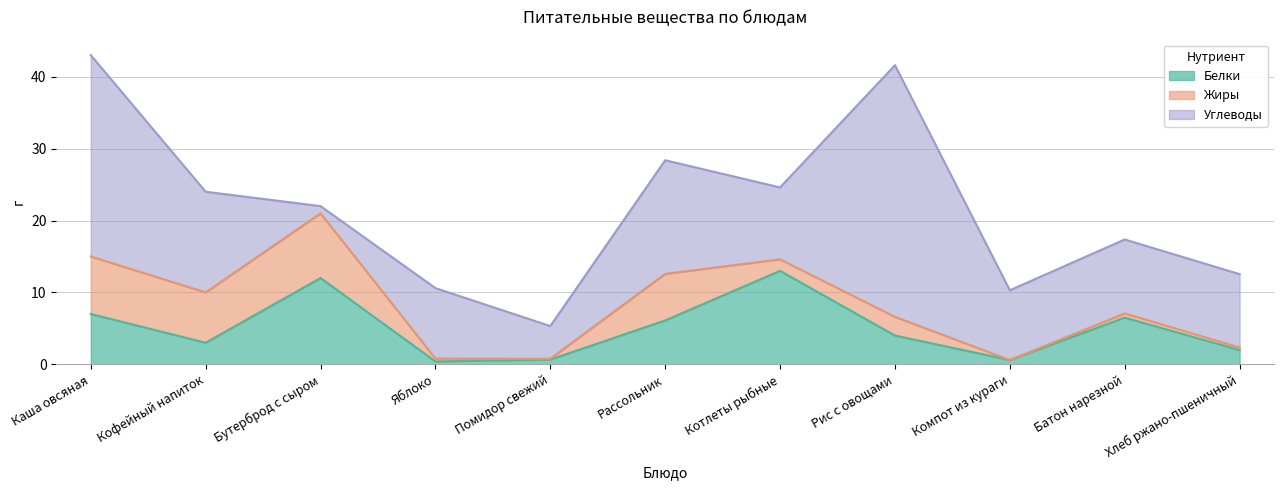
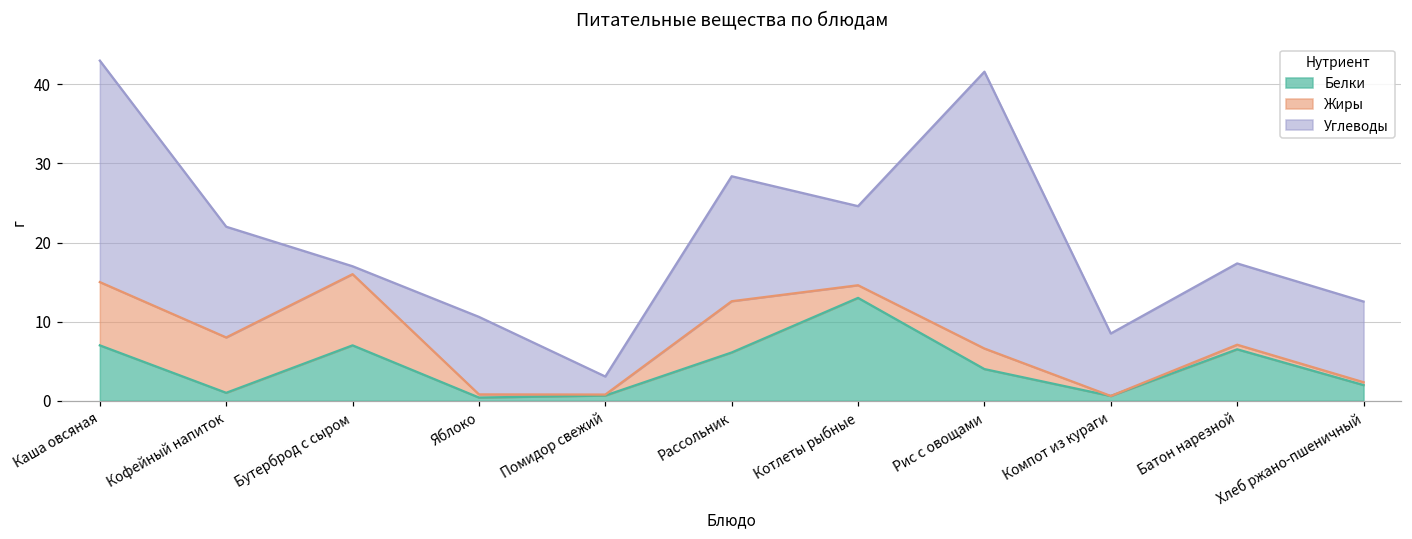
  {
    "Белки": {
      "Каша овсяная": 7,
-     "Кофейный напиток": 3,
-     "Бутерброд с сыром": 12,
+     "Кофейный напиток": 1,
+     "Бутерброд с сыром": 7,
      "Яблоко": 0,
      "Рассольник": 6,
      "Котлеты рыбные": 13,
      "Рис с овощами": 4,
      "Батон нарезной": 7,
      "Хлеб ржано-пшеничный": 2
    },
    "Жиры": {
      "Каша овсяная": 8,
      "Кофейный напиток": 7,
      "Бутерброд с сыром": 9,
      "Яблоко": 0,
      "Рассольник": 6,
      "Котлеты рыбные": 2,
      "Рис с овощами": 3,
      "Батон нарезной": 1,
      "Хлеб ржано-пшеничный": 0
    },
    "Углеводы": {
      "Каша овсяная": 28,
      "Кофейный напиток": 14,
      "Бутерброд с сыром": 1,
      "Яблоко": 10,
-     "Помидор свежий": 5,
+     "Помидор свежий": 2,
      "Рассольник": 16,
      "Котлеты рыбные": 10,
      "Рис с овощами": 35,
-     "Компот из кураги": 10,
+     "Компот из кураги": 8,
      "Батон нарезной": 10,
      "Хлеб ржано-пшеничный": 10
    }
  }
